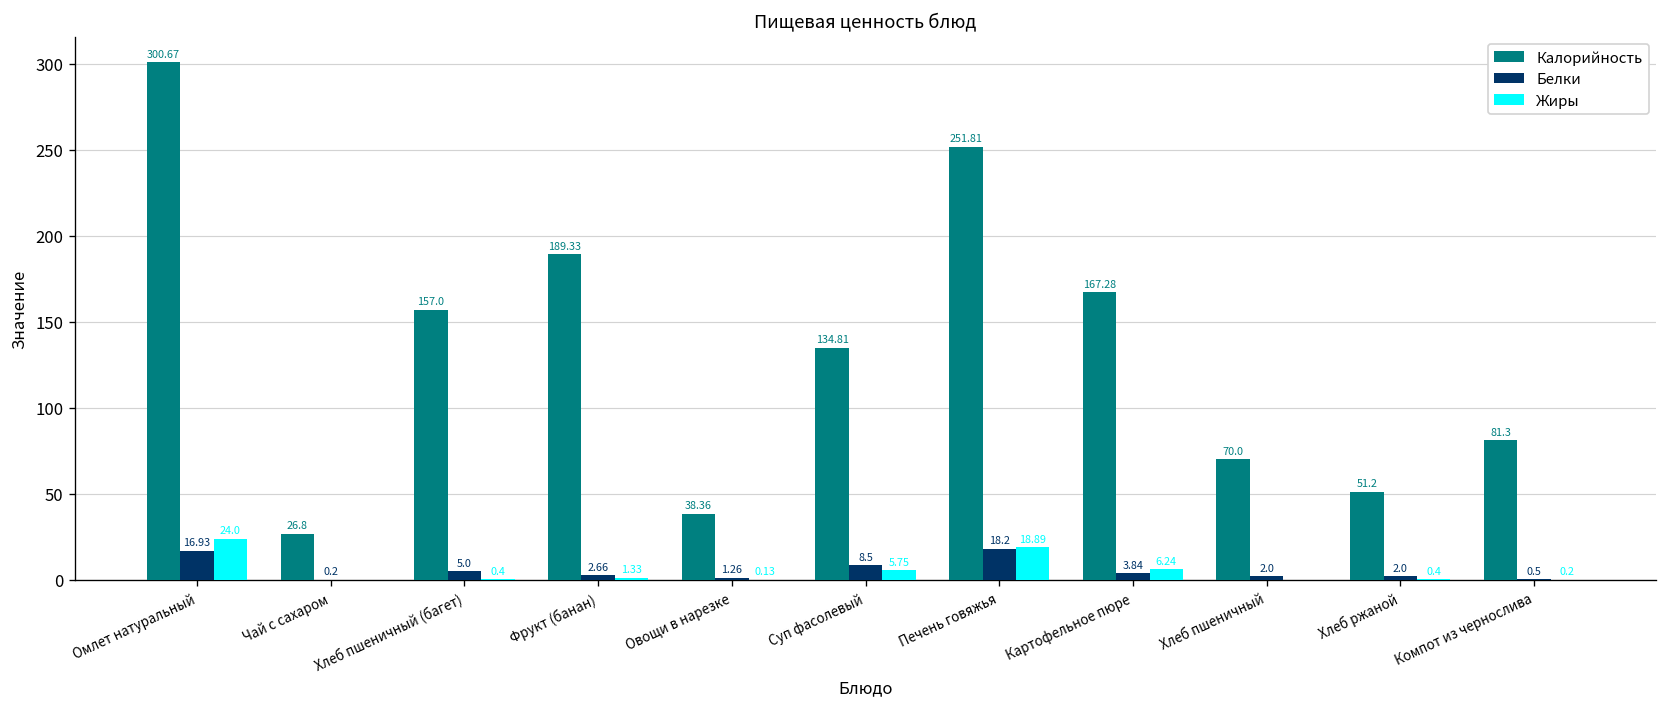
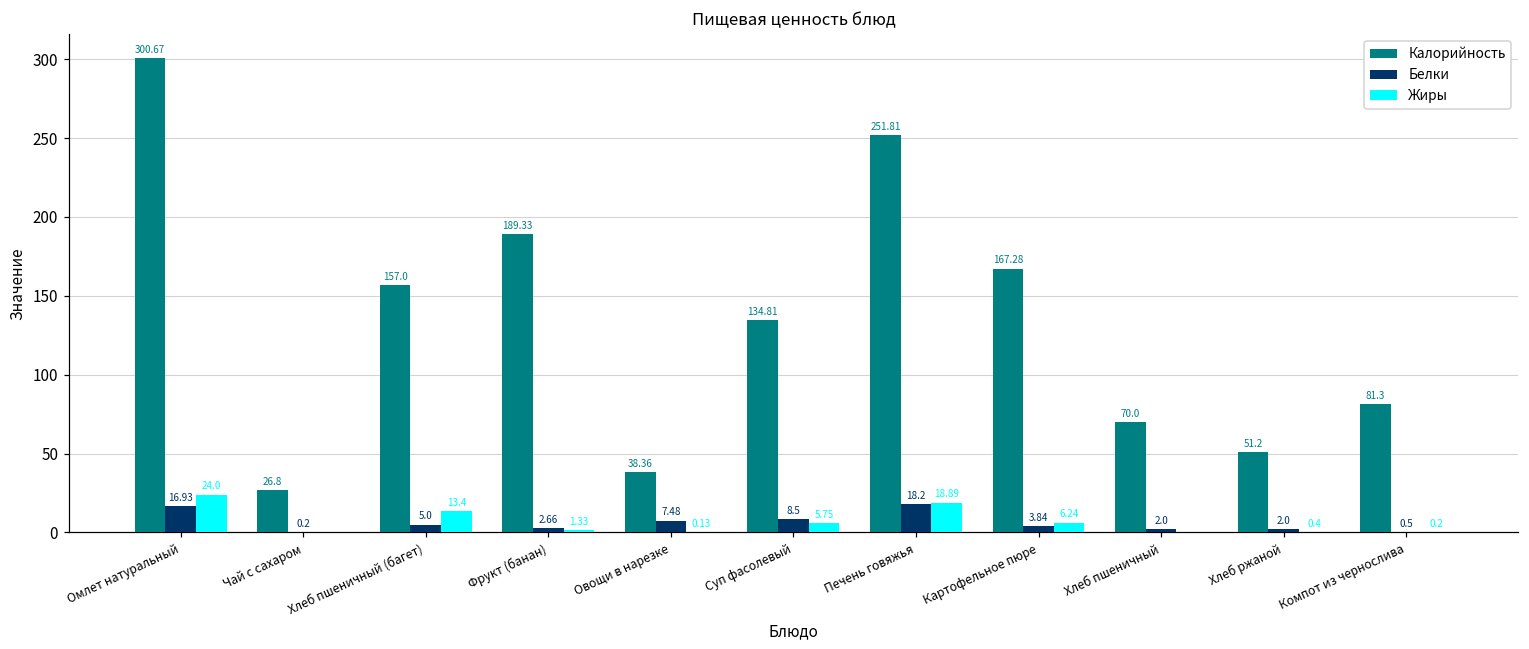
  {
    "Калорийность": {
      "Омлет натуральный": 300.67,
      "Чай с сахаром": 26.8,
      "Хлеб пшеничный (багет)": 157.0,
      "Фрукт (банан)": 189.33,
      "Овощи в нарезке": 38.36,
      "Суп фасолевый": 134.81,
      "Печень говяжья": 251.81,
      "Картофельное пюре": 167.28,
      "Хлеб пшеничный": 70.0,
      "Хлеб ржаной": 51.2,
      "Компот из чернослива": 81.3
    },
    "Белки": {
      "Омлет натуральный": 16.93,
      "Чай с сахаром": 0.2,
      "Хлеб пшеничный (багет)": 5.0,
      "Фрукт (банан)": 2.66,
-     "Овощи в нарезке": 1.26,
+     "Овощи в нарезке": 7.48,
      "Суп фасолевый": 8.5,
      "Печень говяжья": 18.2,
      "Картофельное пюре": 3.84,
      "Хлеб пшеничный": 2.0,
      "Хлеб ржаной": 2.0,
      "Компот из чернослива": 0.5
    },
    "Жиры": {
      "Омлет натуральный": 24.0,
-     "Хлеб пшеничный (багет)": 0.4,
+     "Хлеб пшеничный (багет)": 13.4,
      "Фрукт (банан)": 1.33,
      "Овощи в нарезке": 0.13,
      "Суп фасолевый": 5.75,
      "Печень говяжья": 18.89,
      "Картофельное пюре": 6.24,
      "Хлеб ржаной": 0.4,
      "Компот из чернослива": 0.2
    }
  }
